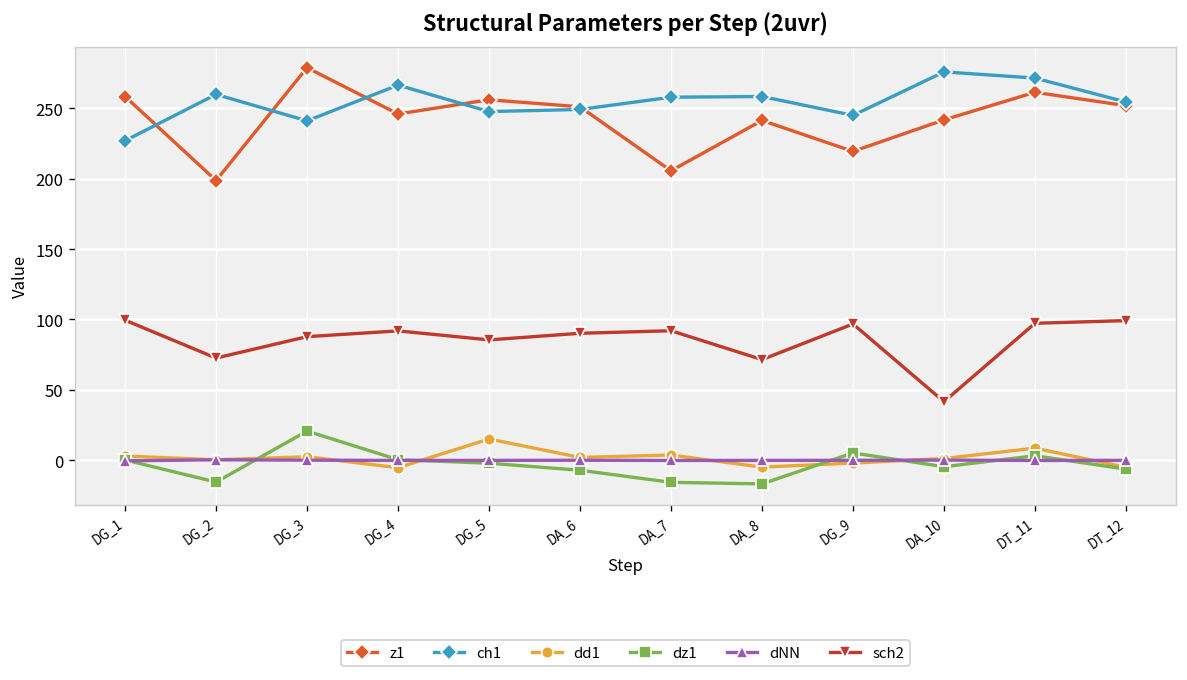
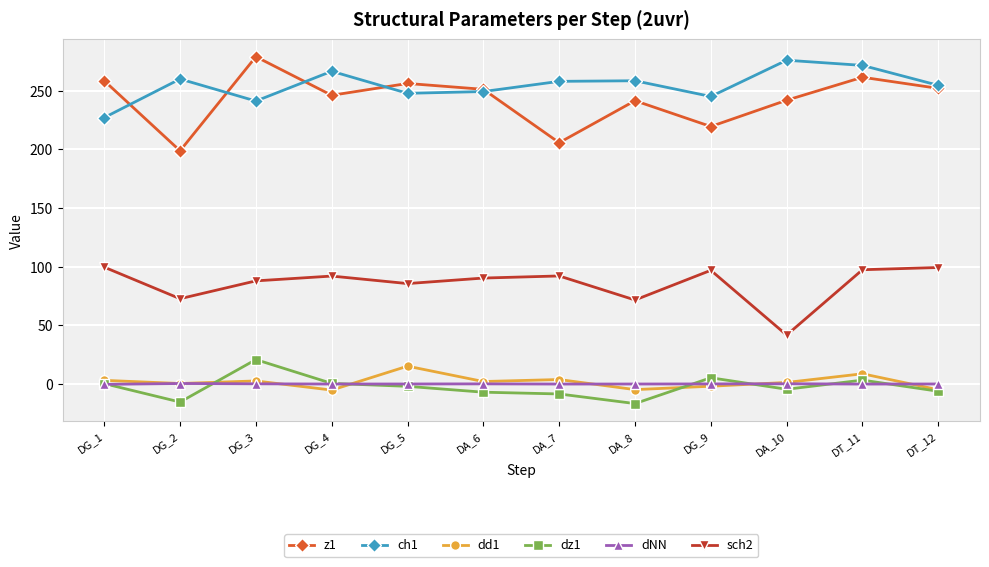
  {
    "ch1": {
      "DG_1": 227,
      "DG_2": 260,
      "DG_3": 241,
      "DG_4": 267,
      "DG_5": 248,
      "DA_7": 258,
      "DA_8": 258,
      "DG_9": 245,
      "DA_10": 276,
      "DT_11": 272,
      "DT_12": 255
    },
    "dd1": {
      "DG_1": 3,
      "DG_3": 3,
      "DG_4": -5,
      "DG_5": 15,
      "DA_7": 4,
      "DA_8": -5,
      "DT_11": 9
    },
    "dz1": {
      "DG_2": -16,
      "DG_3": 21,
      "DA_6": -7,
-     "DA_7": -16,
+     "DA_7": -9,
      "DA_8": -17,
      "DG_9": 5,
      "DA_10": -5,
      "DT_11": 3
    },
    "dNN": {
      "DG_3": 0,
      "DA_7": 0,
      "DA_8": 0,
      "DT_11": 0,
      "DT_12": 0
    }
  }
